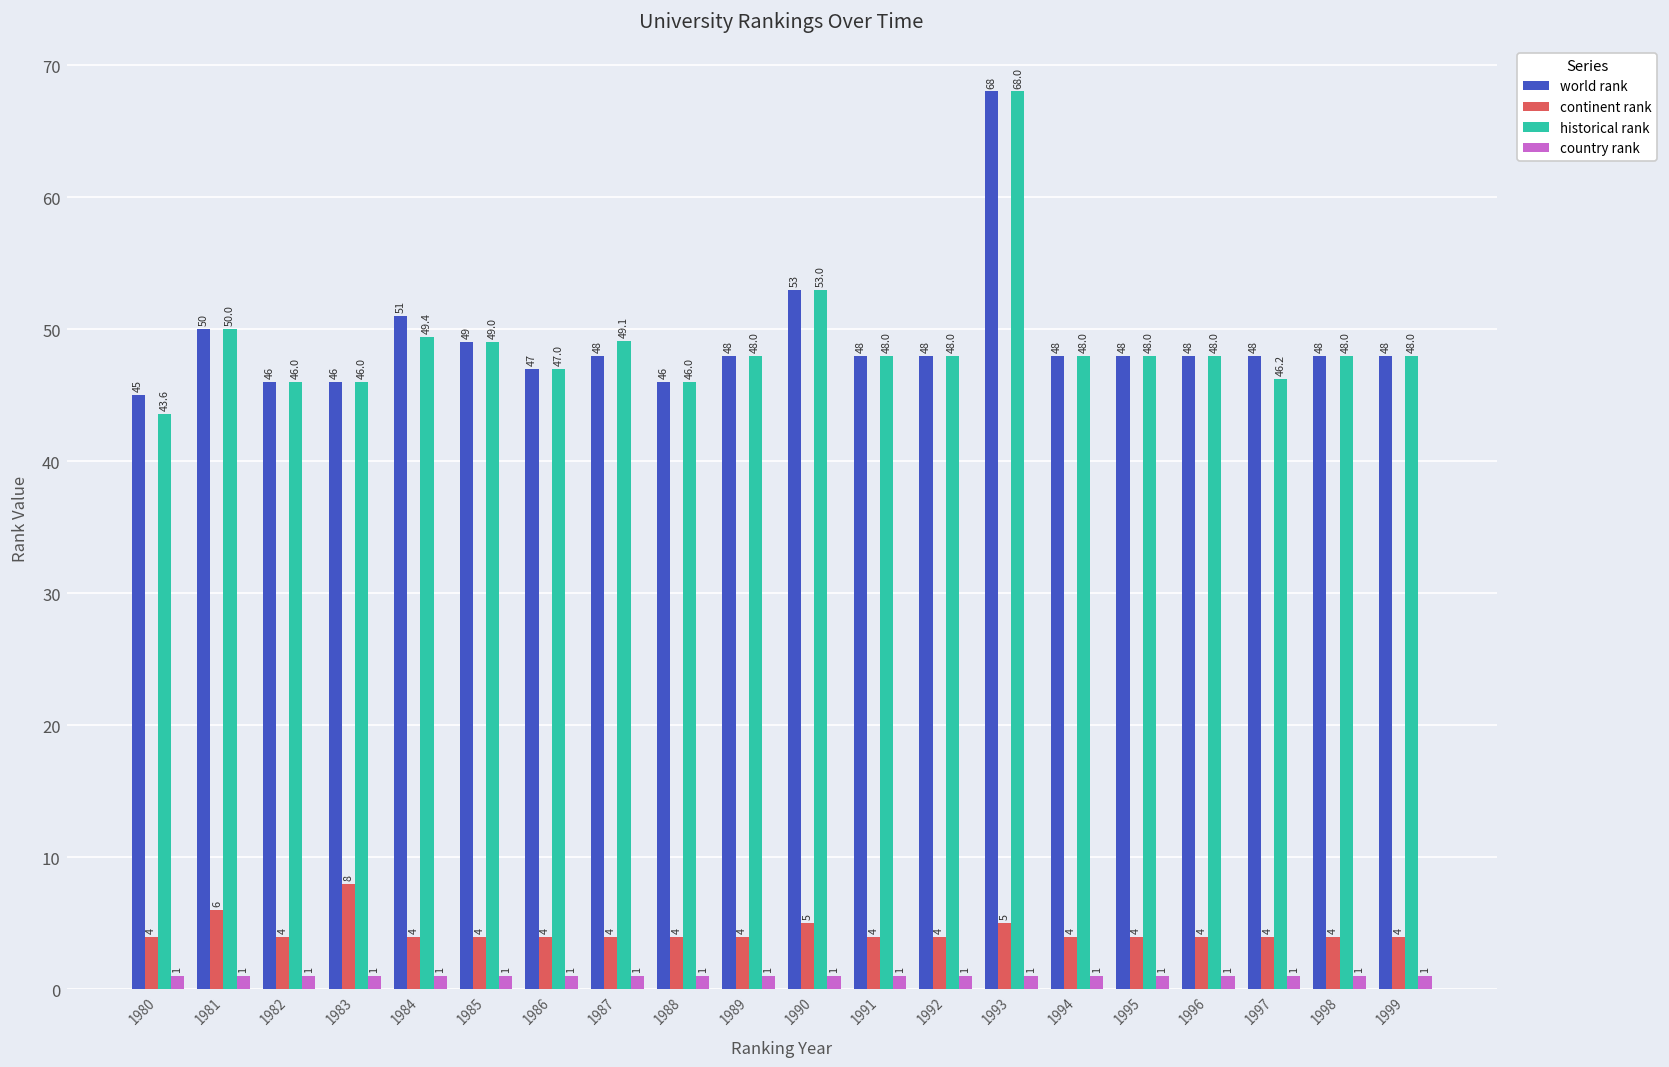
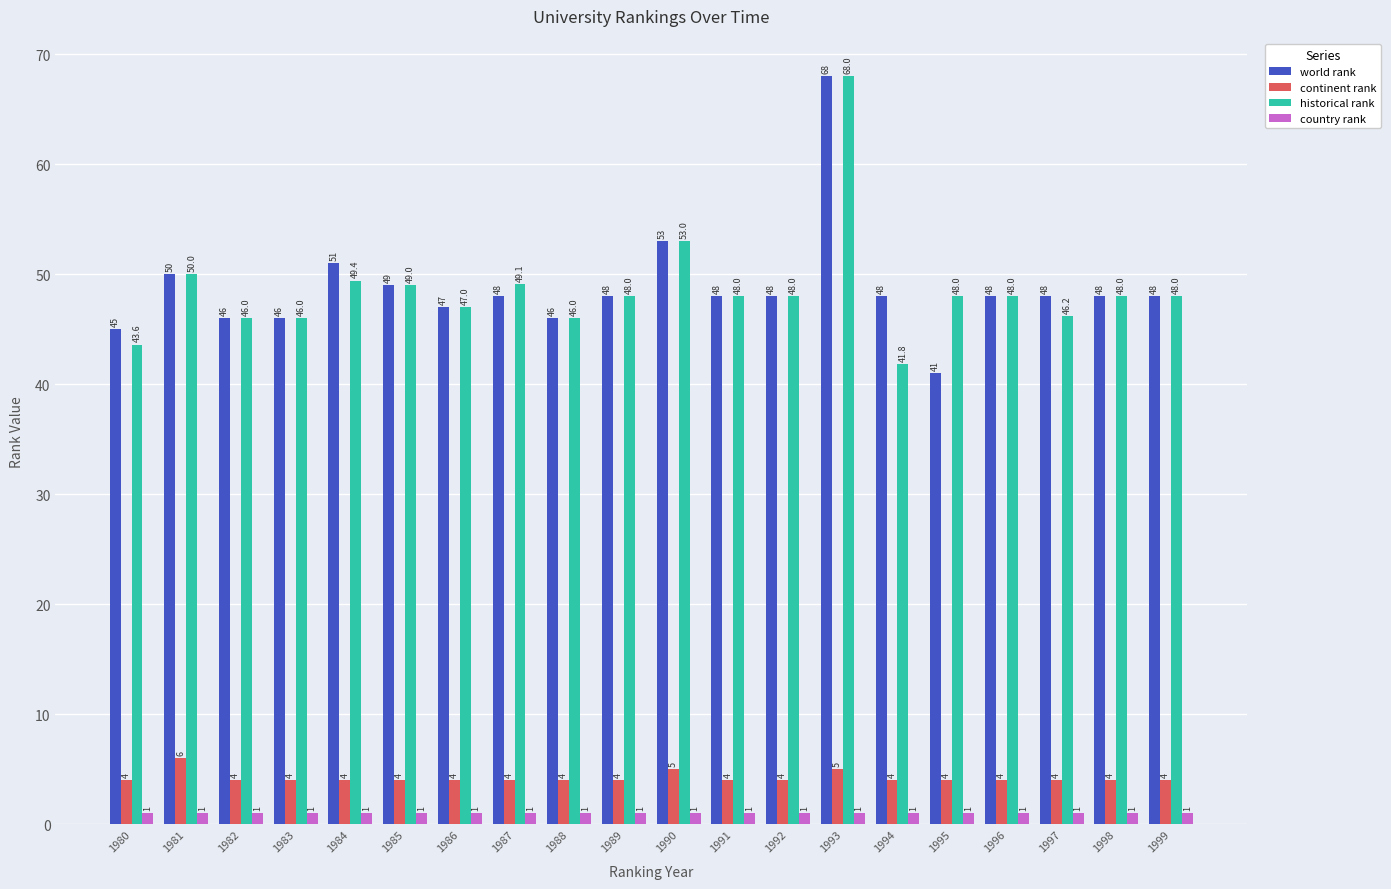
  {
    "world rank": {
      "1980": 45,
      "1981": 50,
      "1982": 46,
      "1983": 46,
      "1984": 51,
      "1985": 49,
      "1986": 47,
      "1987": 48,
      "1988": 46,
      "1989": 48,
      "1990": 53,
      "1991": 48,
      "1992": 48,
      "1993": 68,
      "1994": 48,
-     "1995": 48,
+     "1995": 41,
      "1996": 48,
      "1997": 48,
      "1998": 48,
      "1999": 48
    },
    "continent rank": {
      "1980": 4,
      "1981": 6,
      "1982": 4,
-     "1983": 8,
+     "1983": 4,
      "1984": 4,
      "1985": 4,
      "1986": 4,
      "1987": 4,
      "1988": 4,
      "1989": 4,
      "1990": 5,
      "1991": 4,
      "1992": 4,
      "1993": 5,
      "1994": 4,
      "1995": 4,
      "1996": 4,
      "1997": 4,
      "1998": 4,
      "1999": 4
    },
    "historical rank": {
      "1980": 43.6,
      "1981": 50.0,
      "1982": 46.0,
      "1983": 46.0,
      "1984": 49.4,
      "1985": 49.0,
      "1986": 47.0,
      "1987": 49.1,
      "1988": 46.0,
      "1989": 48.0,
      "1990": 53.0,
      "1991": 48.0,
      "1992": 48.0,
      "1993": 68.0,
-     "1994": 48.0,
+     "1994": 41.8,
      "1995": 48.0,
      "1996": 48.0,
      "1997": 46.2,
      "1998": 48.0,
      "1999": 48.0
    },
    "country rank": {
      "1980": 1,
      "1981": 1,
      "1982": 1,
      "1983": 1,
      "1984": 1,
      "1985": 1,
      "1986": 1,
      "1987": 1,
      "1988": 1,
      "1989": 1,
      "1990": 1,
      "1991": 1,
      "1992": 1,
      "1993": 1,
      "1994": 1,
      "1995": 1,
      "1996": 1,
      "1997": 1,
      "1998": 1,
      "1999": 1
    }
  }
